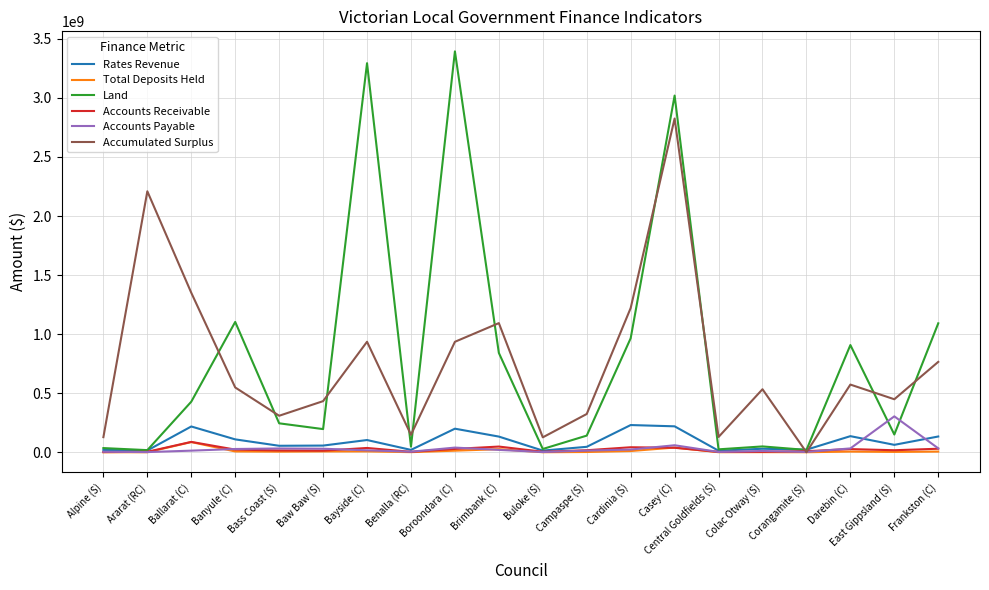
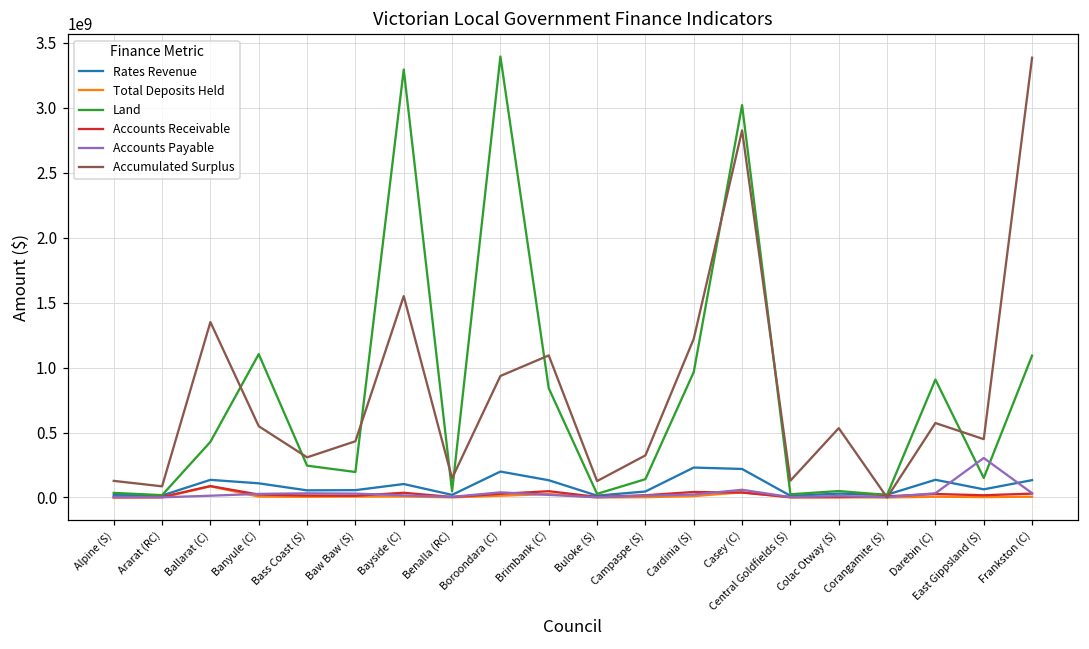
  {
    "Rates Revenue": {
-     "Ballarat (C)": 220000000,
+     "Ballarat (C)": 140000000,
      "Banyule (C)": 110000000,
      "Bass Coast (S)": 50000000,
      "Baw Baw (S)": 60000000,
      "Bayside (C)": 100000000,
      "Boroondara (C)": 200000000,
      "Brimbank (C)": 130000000,
      "Campaspe (S)": 50000000,
      "Cardinia (S)": 230000000,
      "Casey (C)": 220000000,
      "Darebin (C)": 140000000,
      "East Gippsland (S)": 60000000,
      "Frankston (C)": 130000000
    },
    "Total Deposits Held": {
      "Frankston (C)": 10000000
    },
    "Land": {
      "Ballarat (C)": 430000000,
      "Banyule (C)": 1100000000,
      "Bass Coast (S)": 250000000,
      "Baw Baw (S)": 200000000,
      "Bayside (C)": 3290000000,
      "Benalla (RC)": 50000000,
      "Boroondara (C)": 3390000000,
      "Brimbank (C)": 840000000,
      "Campaspe (S)": 140000000,
      "Cardinia (S)": 970000000,
      "Casey (C)": 3020000000,
      "Darebin (C)": 910000000,
      "East Gippsland (S)": 150000000,
      "Frankston (C)": 1090000000
    },
    "Accounts Receivable": {
      "Brimbank (C)": 50000000
    },
    "Accounts Payable": {
      "Ballarat (C)": 10000000,
      "East Gippsland (S)": 300000000
    },
    "Accumulated Surplus": {
      "Alpine (S)": 130000000,
-     "Ararat (RC)": 2210000000,
+     "Ararat (RC)": 90000000,
      "Ballarat (C)": 1350000000,
      "Banyule (C)": 550000000,
      "Bass Coast (S)": 310000000,
      "Baw Baw (S)": 430000000,
-     "Bayside (C)": 940000000,
+     "Bayside (C)": 1550000000,
      "Benalla (RC)": 150000000,
      "Boroondara (C)": 940000000,
      "Brimbank (C)": 1090000000,
      "Buloke (S)": 130000000,
      "Campaspe (S)": 320000000,
      "Cardinia (S)": 1220000000,
      "Casey (C)": 2830000000,
      "Central Goldfields (S)": 130000000,
      "Colac Otway (S)": 530000000,
      "Darebin (C)": 570000000,
      "East Gippsland (S)": 450000000,
-     "Frankston (C)": 770000000
+     "Frankston (C)": 3380000000
    }
  }
